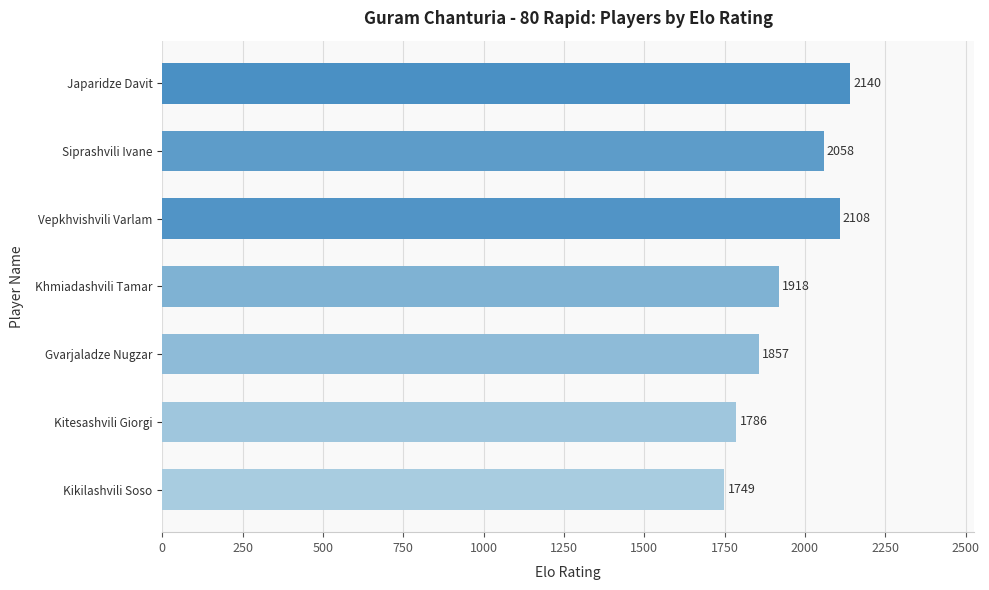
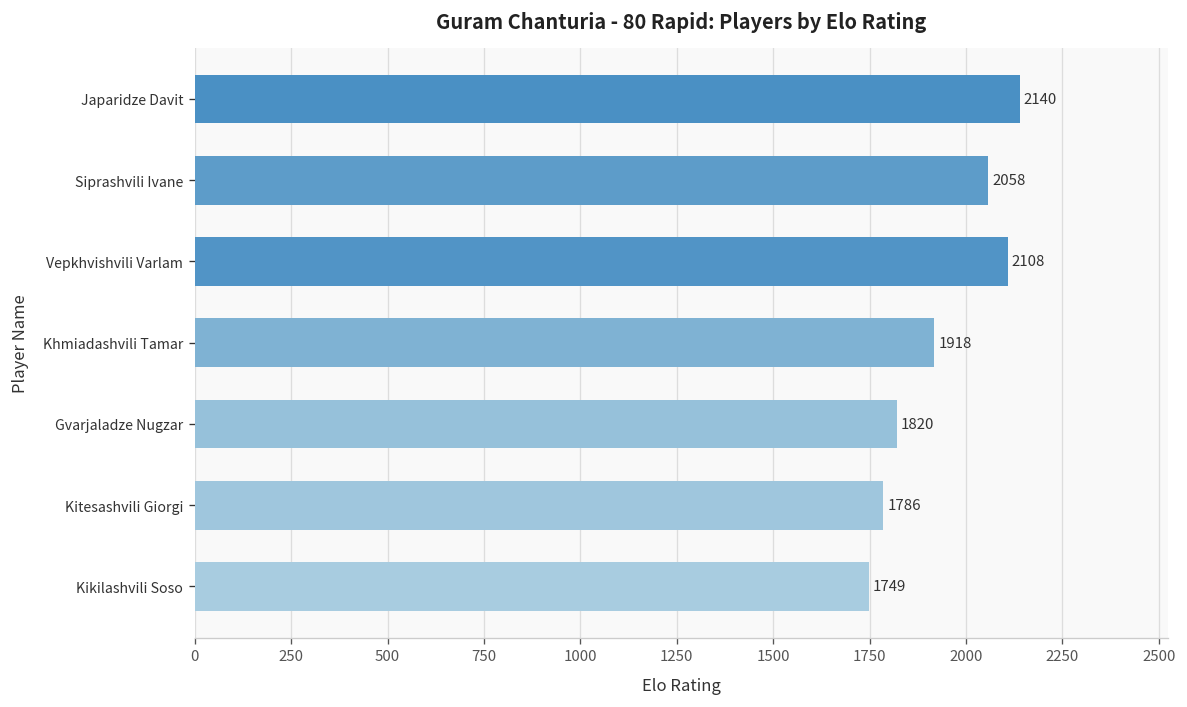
  {
    "Japaridze Davit": 2140,
    "Siprashvili Ivane": 2058,
    "Vepkhvishvili Varlam": 2108,
    "Khmiadashvili Tamar": 1918,
-   "Gvarjaladze Nugzar": 1857,
+   "Gvarjaladze Nugzar": 1820,
    "Kitesashvili Giorgi": 1786,
    "Kikilashvili Soso": 1749
  }
